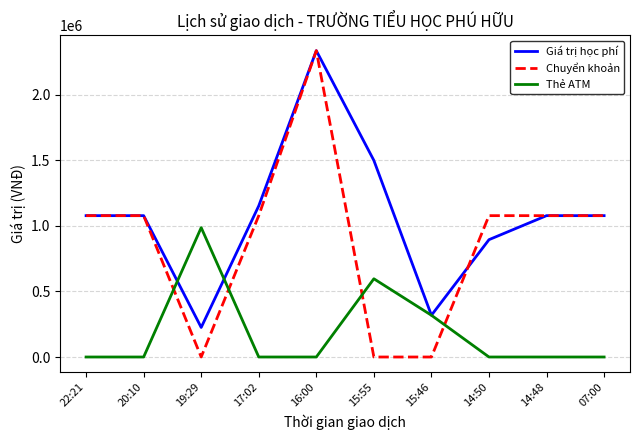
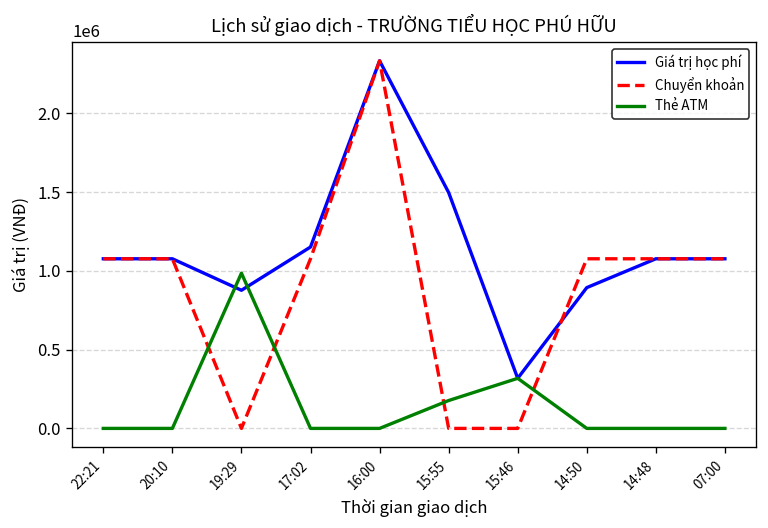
  {
    "Giá trị học phí": {
-     "19:29": 230000,
+     "19:29": 880000,
      "17:02": 1150000,
      "15:55": 1500000,
      "14:50": 890000
    },
    "Chuyển khoản": {
      "19:29": 0,
      "17:02": 1080000,
      "15:55": 0,
      "15:46": 0,
      "14:50": 1080000
    },
    "Thẻ ATM": {
      "22:21": 0,
      "20:10": 0,
      "19:29": 990000,
      "17:02": 0,
      "16:00": 0,
-     "15:55": 600000,
+     "15:55": 180000,
      "14:50": 0,
      "14:48": 0,
      "07:00": 0
    }
  }
